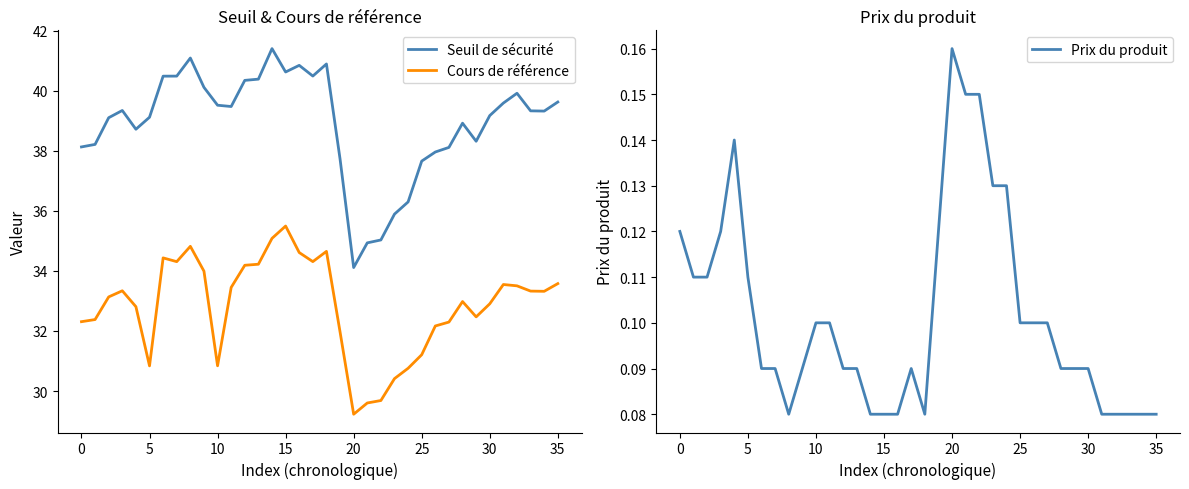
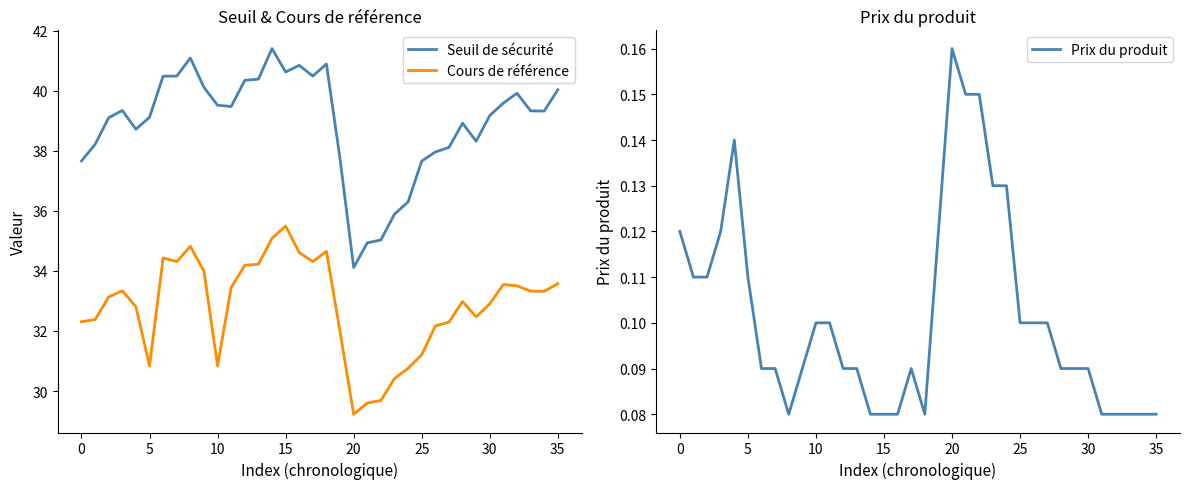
  {
    "Seuil & Cours de référence": {
      "Seuil de sécurité": {
-       "0": 38.1,
+       "0": 37.7,
        "5": 39.1,
        "10": 39.5,
        "15": 40.6,
        "20": 34.1,
        "25": 37.7,
        "30": 39.2,
-       "35": 39.6
+       "35": 40.0
      },
      "Cours de référence": {
        "0": 32.3,
        "5": 30.8,
        "10": 30.8,
        "15": 35.5,
        "20": 29.2,
        "25": 31.2,
        "30": 32.9,
        "35": 33.6
      }
    },
    "Prix du produit": {
      "0": 0.120,
      "5": 0.110,
      "10": 0.100,
      "15": 0.080,
      "20": 0.160,
      "25": 0.100,
      "30": 0.090,
      "35": 0.080
    }
  }
